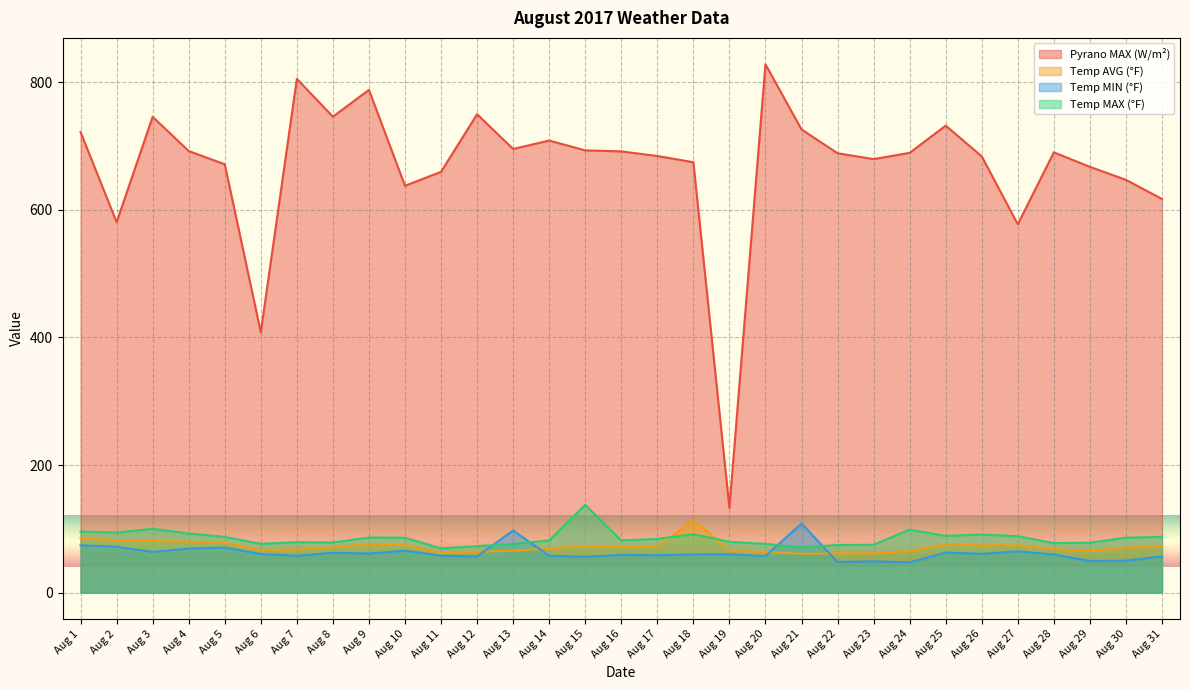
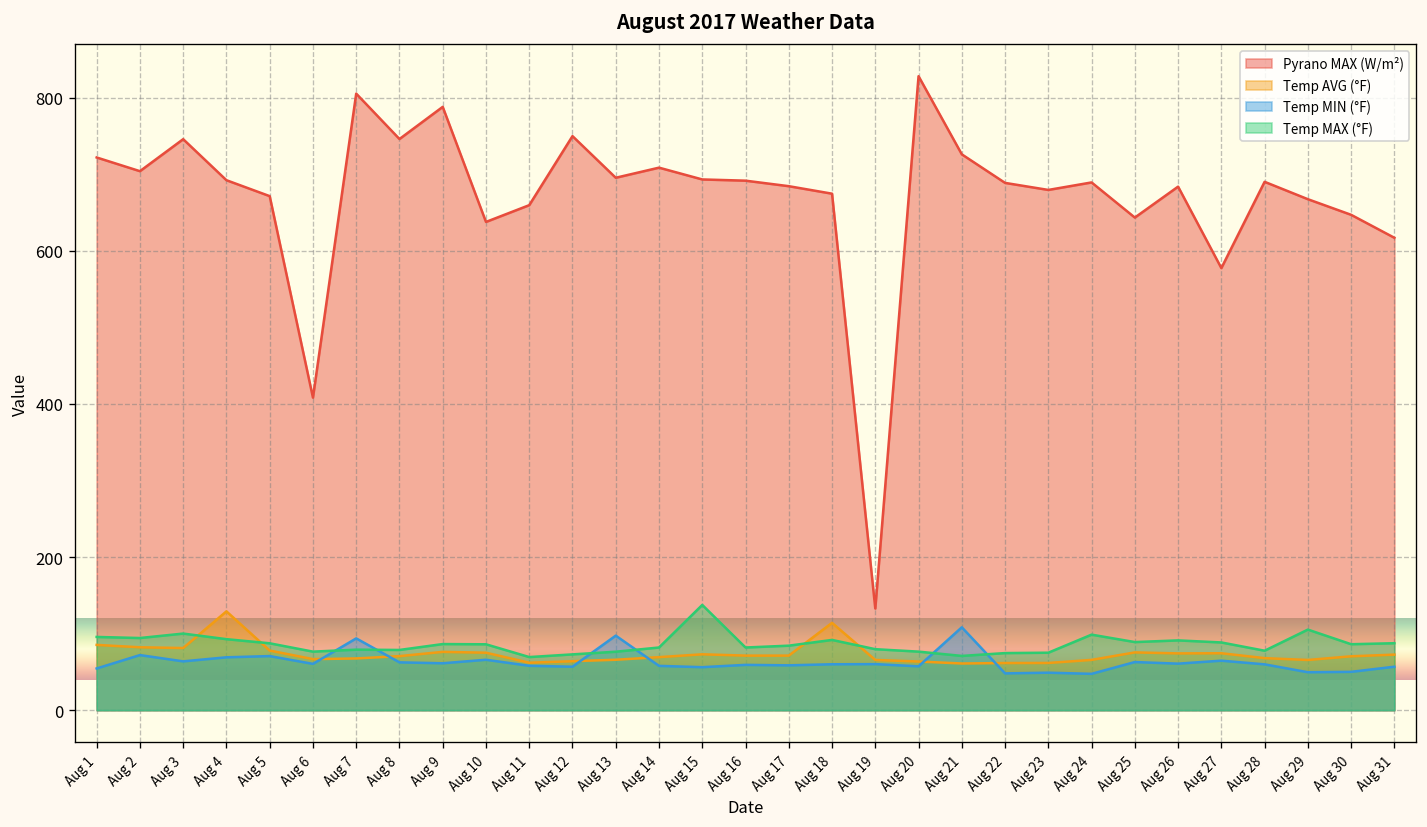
  {
    "Pyrano MAX (W/m²)": {
      "Aug 1": 720,
-     "Aug 2": 580,
+     "Aug 2": 700,
      "Aug 3": 750,
      "Aug 4": 690,
      "Aug 5": 670,
      "Aug 6": 410,
      "Aug 7": 810,
      "Aug 8": 750,
      "Aug 9": 790,
      "Aug 10": 640,
      "Aug 11": 660,
      "Aug 12": 750,
      "Aug 13": 700,
      "Aug 14": 710,
      "Aug 15": 690,
      "Aug 16": 690,
      "Aug 17": 680,
      "Aug 18": 670,
      "Aug 19": 130,
      "Aug 20": 830,
      "Aug 21": 730,
      "Aug 22": 690,
      "Aug 23": 680,
      "Aug 24": 690,
-     "Aug 25": 730,
+     "Aug 25": 640,
      "Aug 26": 680,
      "Aug 27": 580,
      "Aug 28": 690,
      "Aug 29": 670,
      "Aug 30": 650,
      "Aug 31": 620
    },
    "Temp AVG (°F)": {
      "Aug 1": 90,
      "Aug 2": 80,
      "Aug 3": 80,
-     "Aug 4": 80,
+     "Aug 4": 130,
      "Aug 5": 80,
      "Aug 6": 70,
      "Aug 7": 70,
      "Aug 8": 70,
      "Aug 9": 80,
      "Aug 10": 80,
      "Aug 11": 60,
      "Aug 12": 60,
      "Aug 13": 70,
      "Aug 14": 70,
      "Aug 15": 70,
      "Aug 16": 70,
      "Aug 17": 70,
      "Aug 18": 110,
      "Aug 19": 70,
      "Aug 20": 60,
      "Aug 21": 60,
      "Aug 22": 60,
      "Aug 23": 60,
      "Aug 24": 70,
      "Aug 25": 80,
      "Aug 26": 70,
      "Aug 27": 70,
      "Aug 28": 70,
      "Aug 29": 70,
      "Aug 30": 70,
      "Aug 31": 70
    },
    "Temp MIN (°F)": {
-     "Aug 1": 70,
+     "Aug 1": 50,
      "Aug 2": 70,
      "Aug 3": 60,
      "Aug 4": 70,
      "Aug 5": 70,
      "Aug 6": 60,
-     "Aug 7": 60,
+     "Aug 7": 90,
      "Aug 8": 60,
      "Aug 9": 60,
      "Aug 10": 70,
      "Aug 11": 60,
      "Aug 12": 60,
      "Aug 13": 100,
      "Aug 14": 60,
      "Aug 15": 60,
      "Aug 16": 60,
      "Aug 17": 60,
      "Aug 18": 60,
      "Aug 19": 60,
      "Aug 20": 60,
      "Aug 21": 110,
      "Aug 22": 50,
      "Aug 23": 50,
      "Aug 24": 50,
      "Aug 25": 60,
      "Aug 26": 60,
      "Aug 27": 60,
      "Aug 28": 60,
      "Aug 29": 50,
      "Aug 30": 50,
      "Aug 31": 60
    },
    "Temp MAX (°F)": {
      "Aug 1": 100,
      "Aug 2": 90,
      "Aug 3": 100,
      "Aug 4": 90,
      "Aug 5": 90,
      "Aug 6": 80,
      "Aug 7": 80,
      "Aug 8": 80,
      "Aug 9": 90,
      "Aug 10": 90,
      "Aug 11": 70,
      "Aug 12": 70,
      "Aug 13": 80,
      "Aug 14": 80,
      "Aug 15": 140,
      "Aug 16": 80,
      "Aug 17": 80,
      "Aug 18": 90,
      "Aug 19": 80,
      "Aug 20": 80,
      "Aug 21": 70,
      "Aug 22": 70,
      "Aug 23": 80,
      "Aug 24": 100,
      "Aug 25": 90,
      "Aug 26": 90,
      "Aug 27": 90,
      "Aug 28": 80,
-     "Aug 29": 80,
+     "Aug 29": 110,
      "Aug 30": 90,
      "Aug 31": 90
    }
  }
